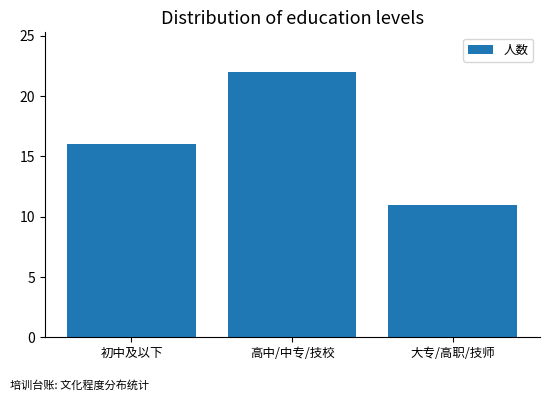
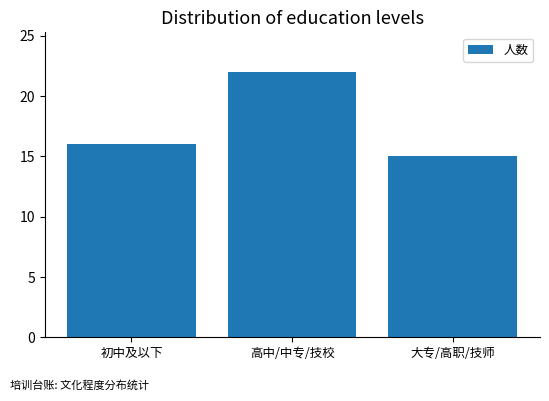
  {
    "初中及以下": 16,
    "高中/中专/技校": 22,
-   "大专/高职/技师": 11
+   "大专/高职/技师": 15
  }
